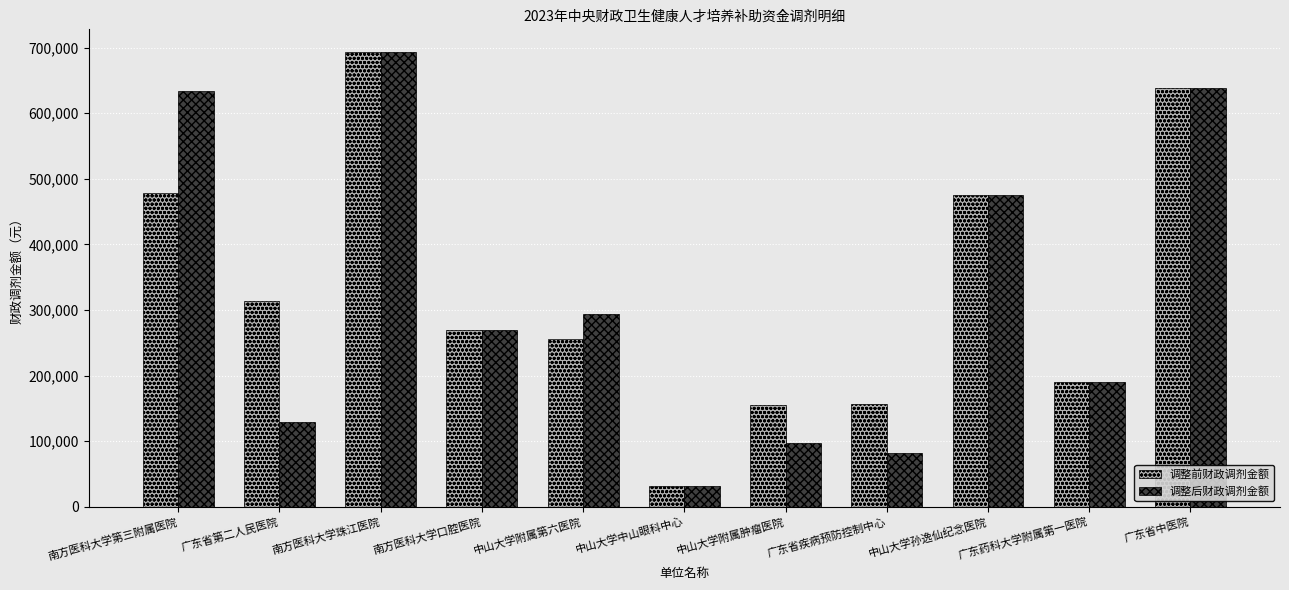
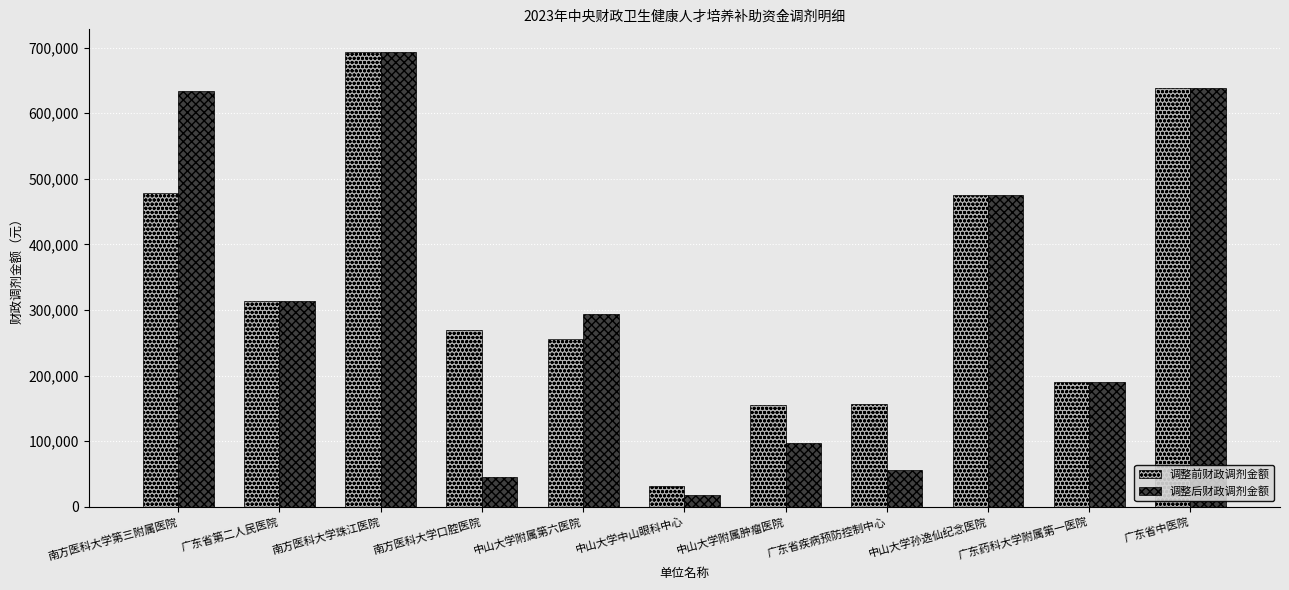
  {
    "调整前财政调剂金额": {
      "南方医科大学第三附属医院": "480,000",
      "广东省第二人民医院": "310,000",
      "南方医科大学珠江医院": "690,000",
      "南方医科大学口腔医院": "270,000",
      "中山大学附属第六医院": "260,000",
      "中山大学中山眼科中心": "30,000",
      "中山大学附属肿瘤医院": "160,000",
      "广东省疾病预防控制中心": "160,000",
      "中山大学孙逸仙纪念医院": "480,000",
      "广东药科大学附属第一医院": "190,000",
      "广东省中医院": "640,000"
    },
    "调整后财政调剂金额": {
      "南方医科大学第三附属医院": "630,000",
-     "广东省第二人民医院": "130,000",
+     "广东省第二人民医院": "310,000",
      "南方医科大学珠江医院": "690,000",
-     "南方医科大学口腔医院": "270,000",
+     "南方医科大学口腔医院": "40,000",
      "中山大学附属第六医院": "290,000",
-     "中山大学中山眼科中心": "30,000",
+     "中山大学中山眼科中心": "20,000",
      "中山大学附属肿瘤医院": "100,000",
-     "广东省疾病预防控制中心": "80,000",
+     "广东省疾病预防控制中心": "60,000",
      "中山大学孙逸仙纪念医院": "480,000",
      "广东药科大学附属第一医院": "190,000",
      "广东省中医院": "640,000"
    }
  }
